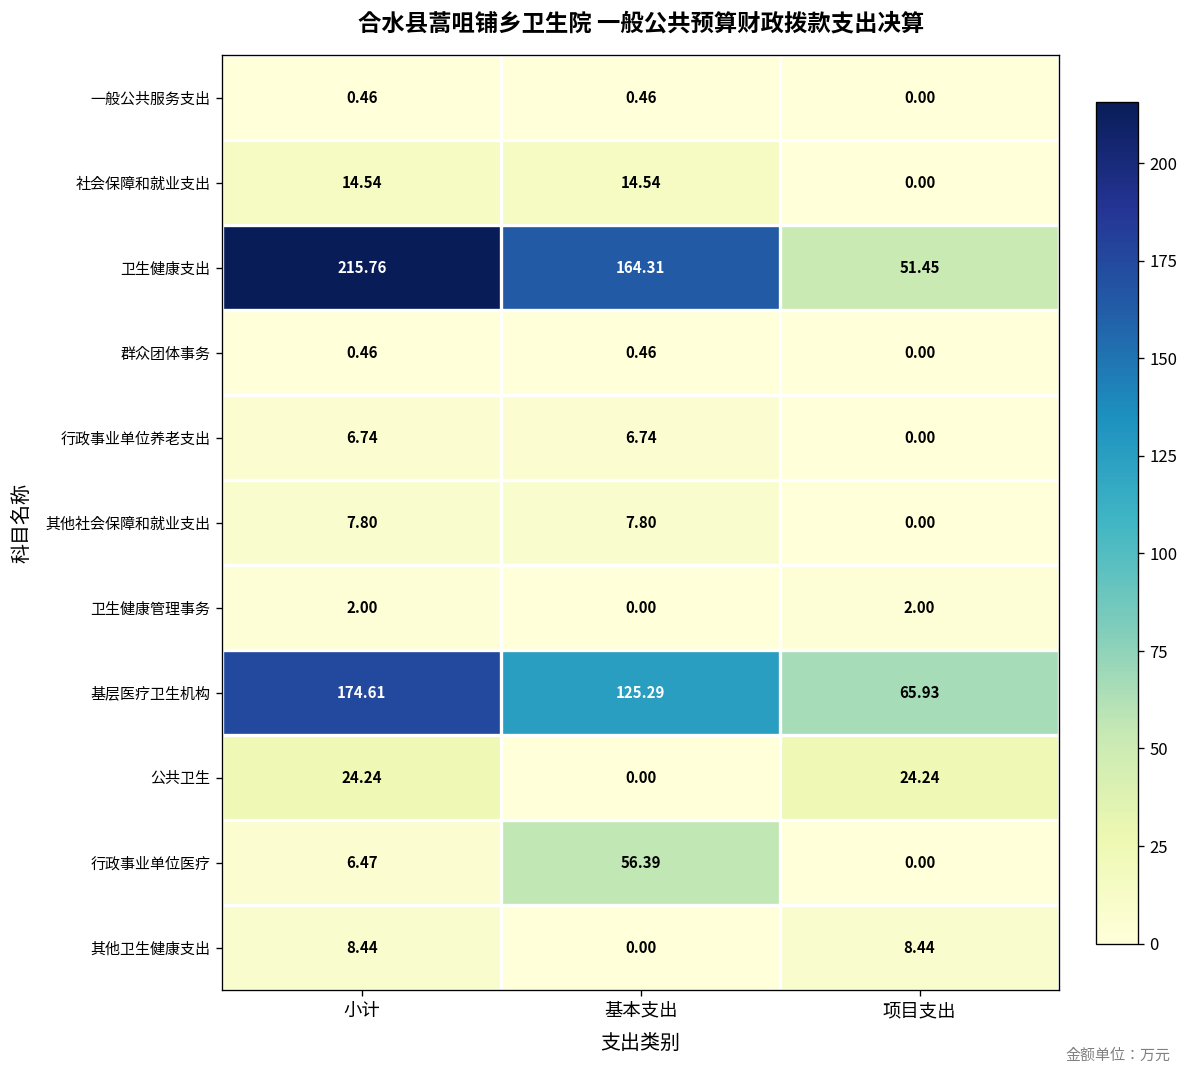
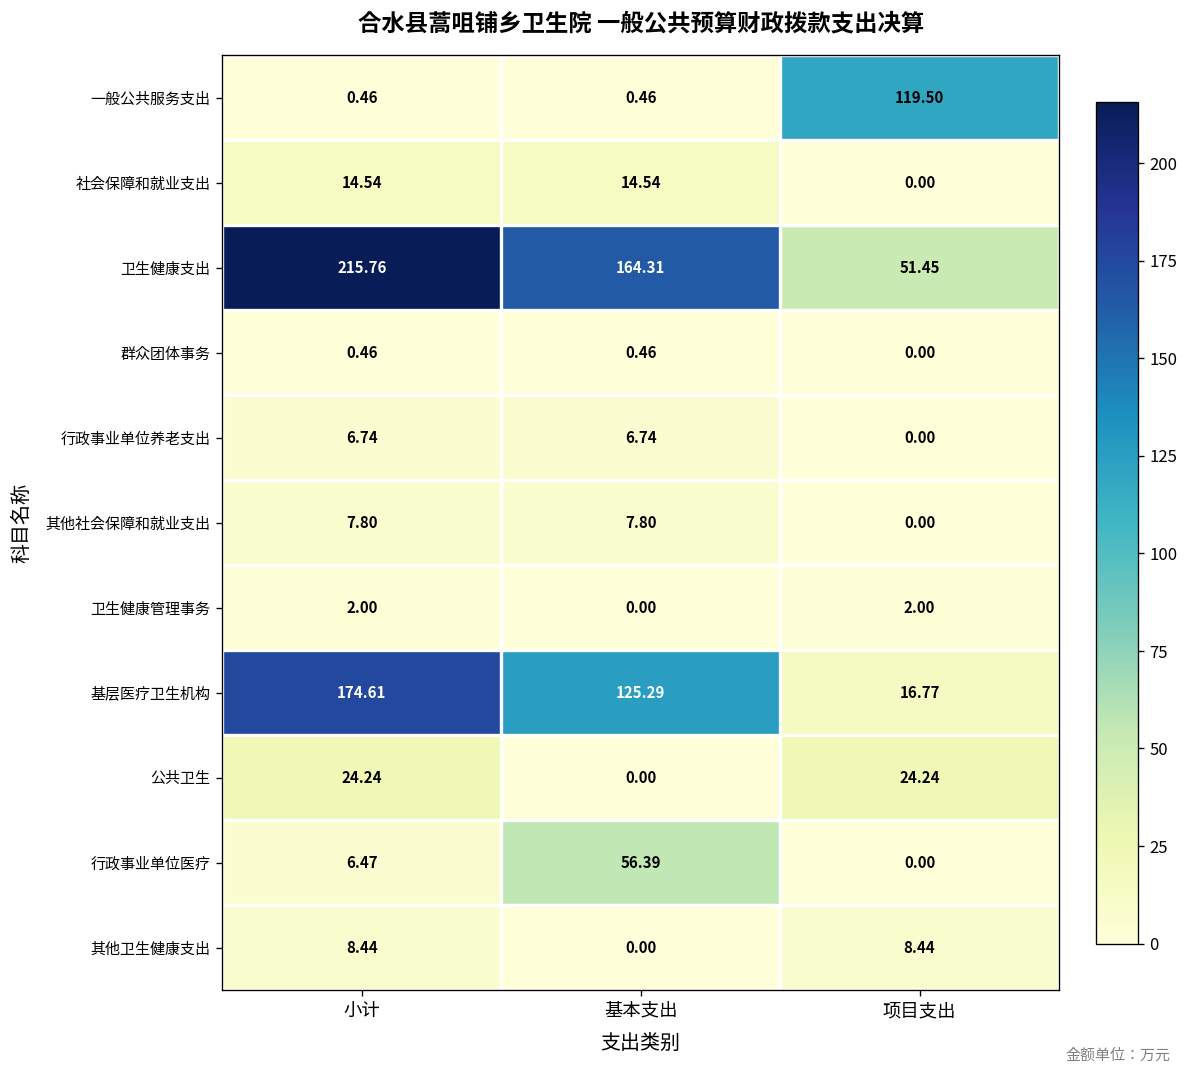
  {
    "一般公共服务支出": {
      "小计": 0.46,
      "基本支出": 0.46,
-     "项目支出": 0.00
+     "项目支出": 119.50
    },
    "社会保障和就业支出": {
      "小计": 14.54,
      "基本支出": 14.54,
      "项目支出": 0.00
    },
    "卫生健康支出": {
      "小计": 215.76,
      "基本支出": 164.31,
      "项目支出": 51.45
    },
    "群众团体事务": {
      "小计": 0.46,
      "基本支出": 0.46,
      "项目支出": 0.00
    },
    "行政事业单位养老支出": {
      "小计": 6.74,
      "基本支出": 6.74,
      "项目支出": 0.00
    },
    "其他社会保障和就业支出": {
      "小计": 7.80,
      "基本支出": 7.80,
      "项目支出": 0.00
    },
    "卫生健康管理事务": {
      "小计": 2.00,
      "基本支出": 0.00,
      "项目支出": 2.00
    },
    "基层医疗卫生机构": {
      "小计": 174.61,
      "基本支出": 125.29,
-     "项目支出": 65.93
+     "项目支出": 16.77
    },
    "公共卫生": {
      "小计": 24.24,
      "基本支出": 0.00,
      "项目支出": 24.24
    },
    "行政事业单位医疗": {
      "小计": 6.47,
      "基本支出": 56.39,
      "项目支出": 0.00
    },
    "其他卫生健康支出": {
      "小计": 8.44,
      "基本支出": 0.00,
      "项目支出": 8.44
    }
  }
